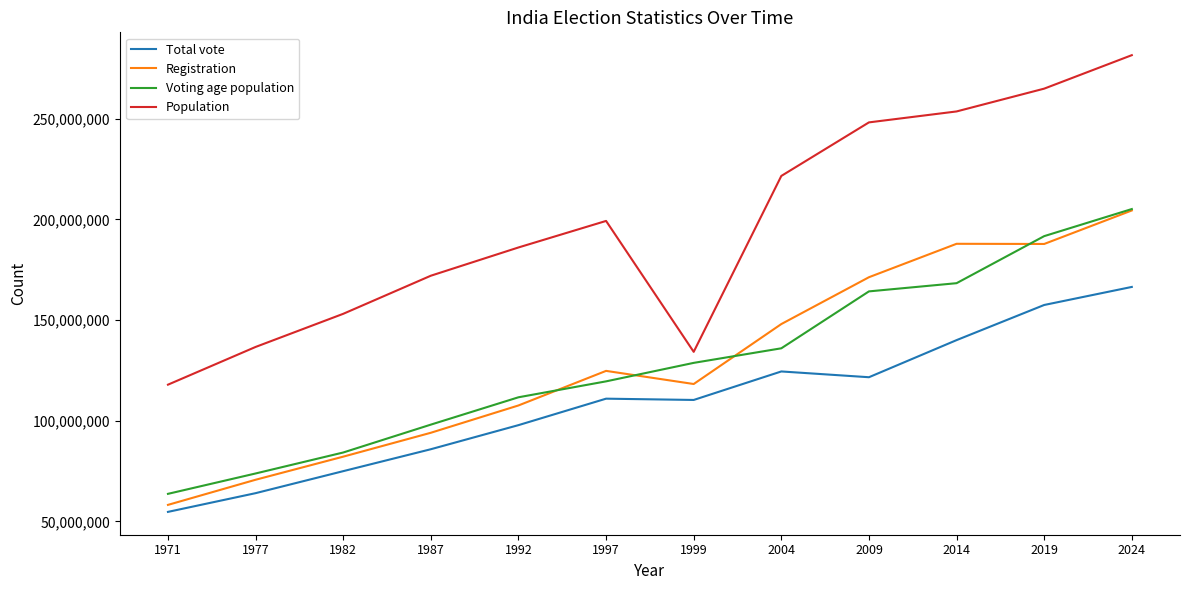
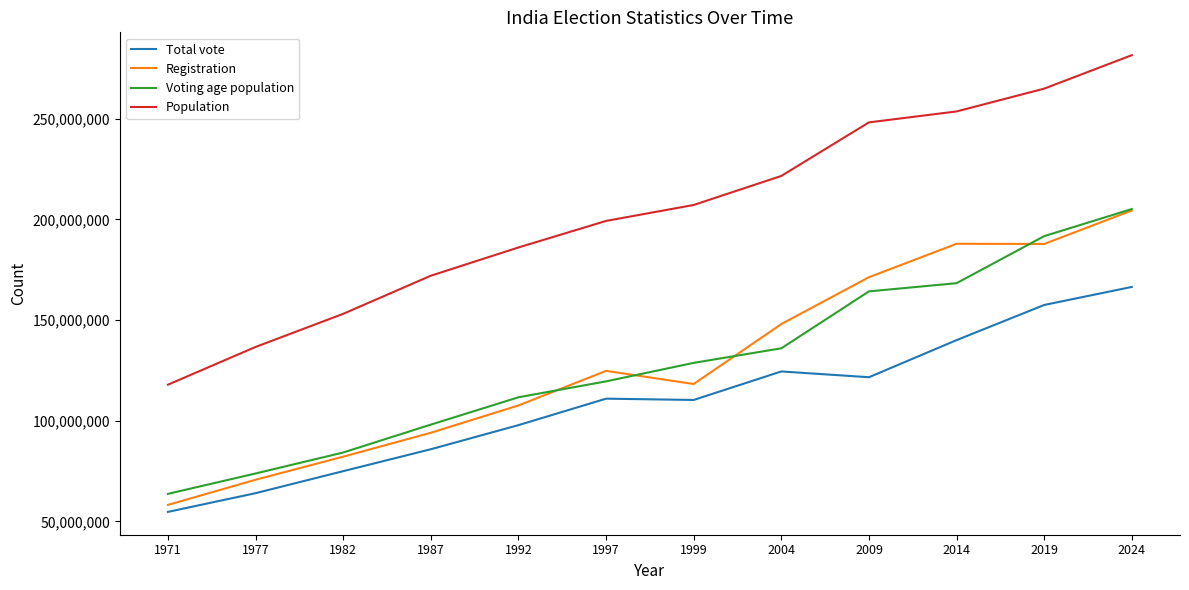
  {
    "Total vote": {
      "1971": "55,000,000",
      "1977": "64,000,000",
      "1982": "75,000,000",
      "1987": "86,000,000",
      "1992": "98,000,000",
      "1997": "111,000,000",
      "1999": "110,000,000",
      "2004": "124,000,000",
      "2009": "122,000,000",
      "2014": "140,000,000",
      "2019": "157,000,000",
      "2024": "166,000,000"
    },
    "Registration": {
      "1971": "58,000,000",
      "1977": "71,000,000",
      "1982": "82,000,000",
      "1987": "94,000,000",
      "1992": "108,000,000",
      "1997": "125,000,000",
      "1999": "118,000,000",
      "2004": "148,000,000",
      "2009": "171,000,000",
      "2014": "188,000,000",
      "2019": "188,000,000"
    },
    "Voting age population": {
      "1971": "64,000,000",
      "1977": "74,000,000",
      "1982": "84,000,000",
      "1987": "98,000,000",
      "1992": "112,000,000",
      "1997": "120,000,000",
      "1999": "129,000,000",
      "2004": "136,000,000",
      "2009": "164,000,000",
      "2014": "168,000,000",
      "2019": "192,000,000"
    },
    "Population": {
      "1971": "118,000,000",
      "1977": "137,000,000",
      "1982": "153,000,000",
      "1987": "172,000,000",
      "1992": "186,000,000",
      "1997": "199,000,000",
-     "1999": "134,000,000",
+     "1999": "207,000,000",
      "2004": "222,000,000",
      "2009": "248,000,000",
      "2014": "254,000,000",
      "2019": "265,000,000",
      "2024": "282,000,000"
    }
  }
